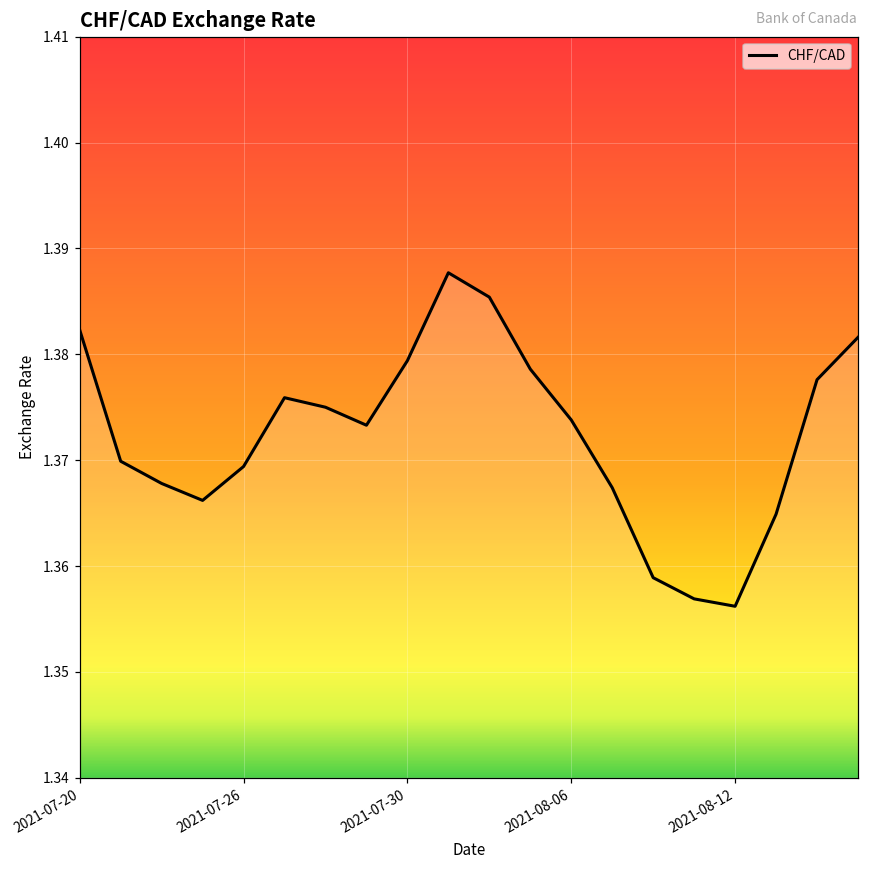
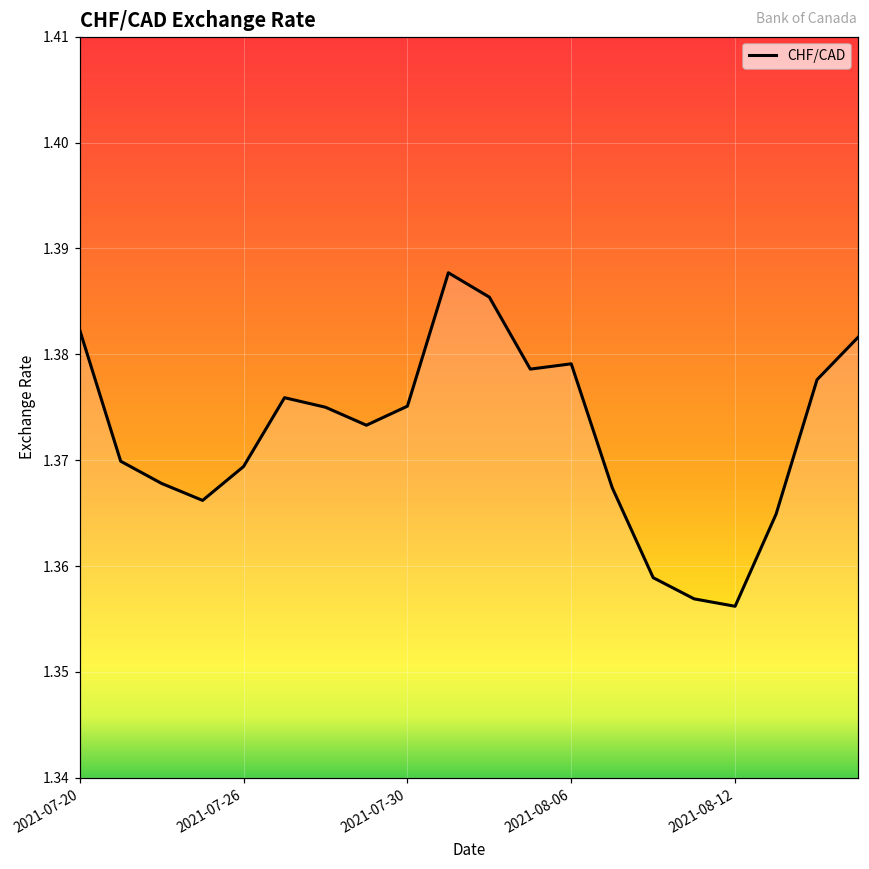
  {
    "2021-07-20": 1.382,
    "2021-07-26": 1.369,
-   "2021-07-30": 1.379,
-   "2021-08-06": 1.374,
+   "2021-07-30": 1.375,
+   "2021-08-06": 1.379,
    "2021-08-12": 1.356
  }
